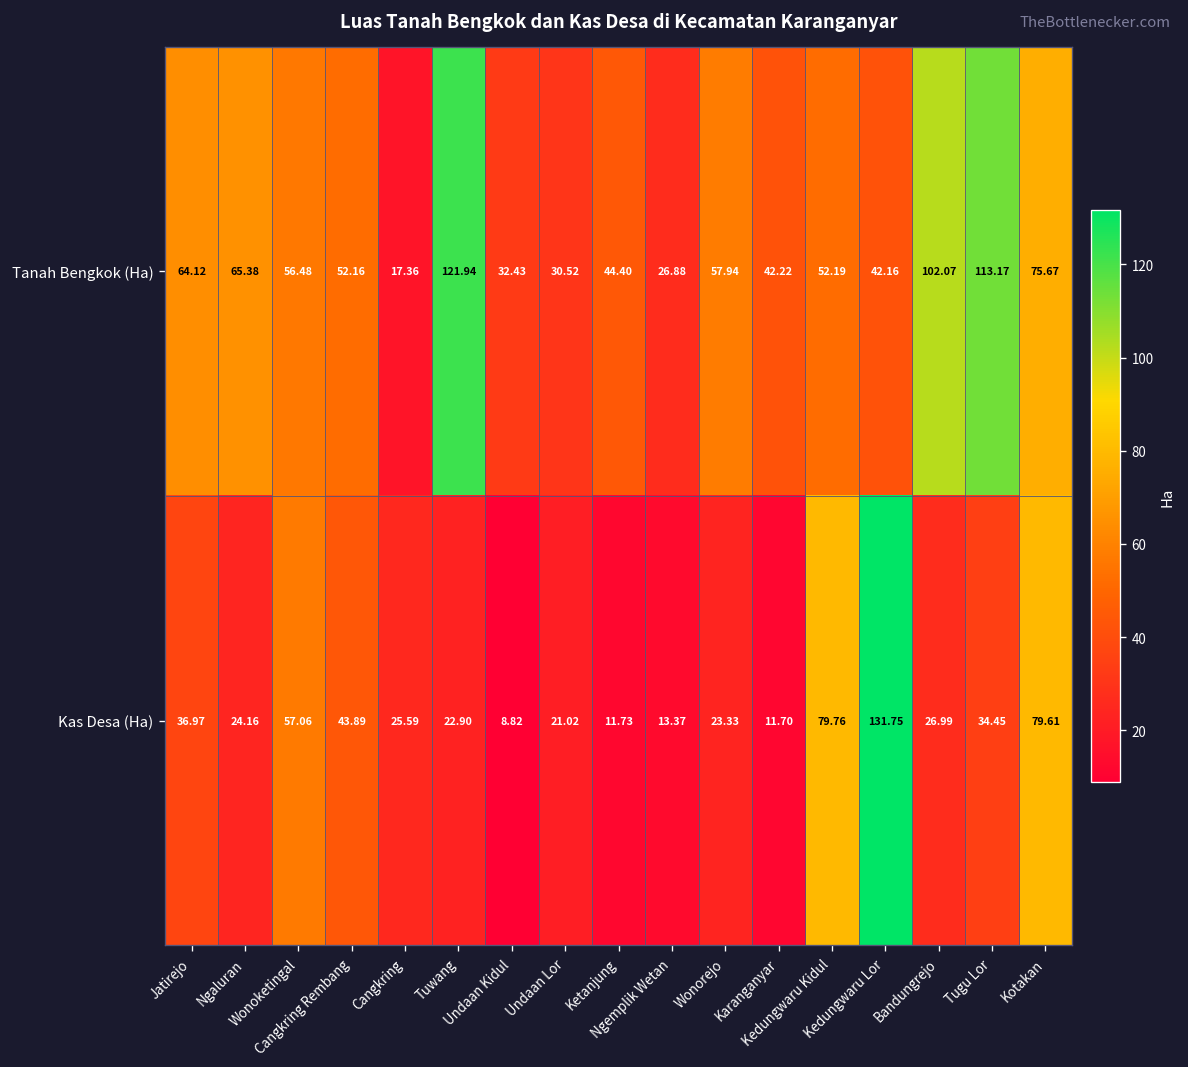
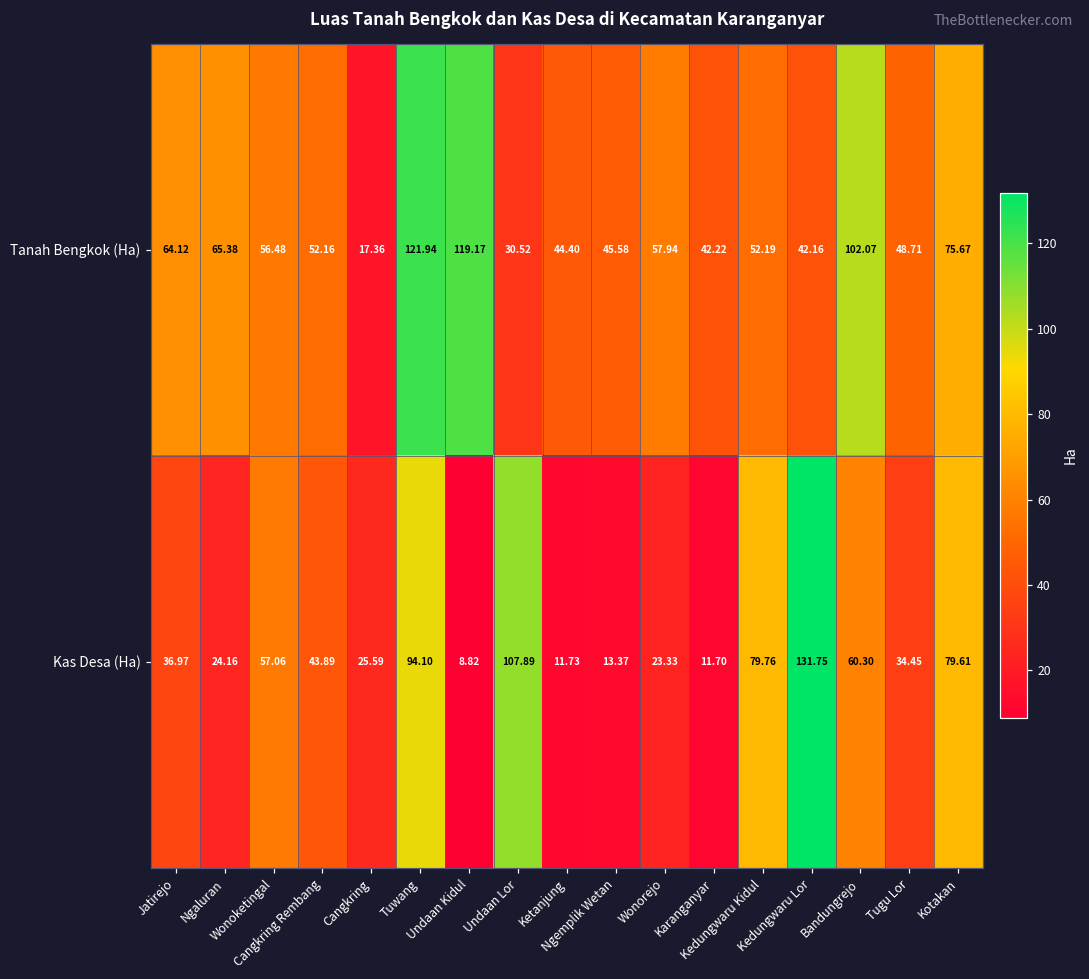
  {
    "Tanah Bengkok (Ha)": {
      "Jatirejo": 64.12,
      "Ngaluran": 65.38,
      "Wonoketingal": 56.48,
      "Cangkring Rembang": 52.16,
      "Cangkring": 17.36,
      "Tuwang": 121.94,
-     "Undaan Kidul": 32.43,
+     "Undaan Kidul": 119.17,
      "Undaan Lor": 30.52,
      "Ketanjung": 44.40,
-     "Ngemplik Wetan": 26.88,
+     "Ngemplik Wetan": 45.58,
      "Wonorejo": 57.94,
      "Karanganyar": 42.22,
      "Kedungwaru Kidul": 52.19,
      "Kedungwaru Lor": 42.16,
      "Bandungrejo": 102.07,
-     "Tugu Lor": 113.17,
+     "Tugu Lor": 48.71,
      "Kotakan": 75.67
    },
    "Kas Desa (Ha)": {
      "Jatirejo": 36.97,
      "Ngaluran": 24.16,
      "Wonoketingal": 57.06,
      "Cangkring Rembang": 43.89,
      "Cangkring": 25.59,
-     "Tuwang": 22.90,
+     "Tuwang": 94.10,
      "Undaan Kidul": 8.82,
-     "Undaan Lor": 21.02,
+     "Undaan Lor": 107.89,
      "Ketanjung": 11.73,
      "Ngemplik Wetan": 13.37,
      "Wonorejo": 23.33,
      "Karanganyar": 11.70,
      "Kedungwaru Kidul": 79.76,
      "Kedungwaru Lor": 131.75,
-     "Bandungrejo": 26.99,
+     "Bandungrejo": 60.30,
      "Tugu Lor": 34.45,
      "Kotakan": 79.61
    }
  }
